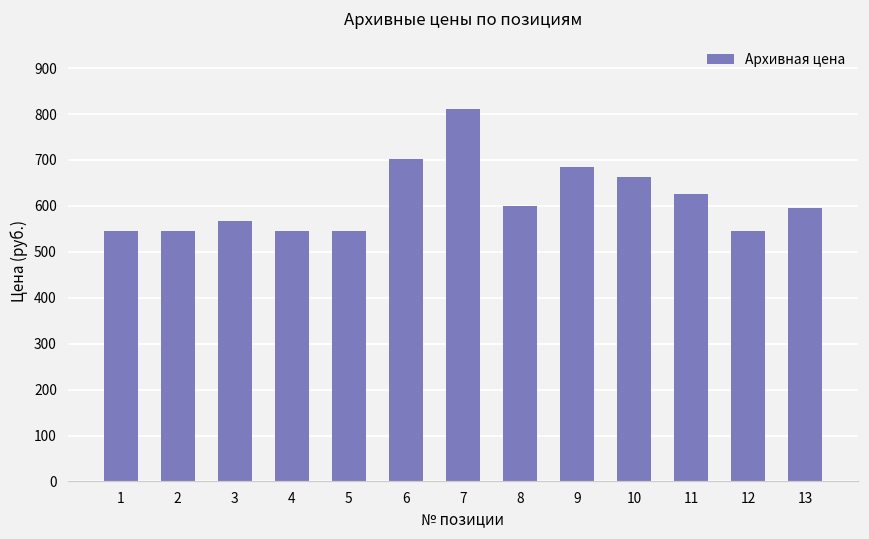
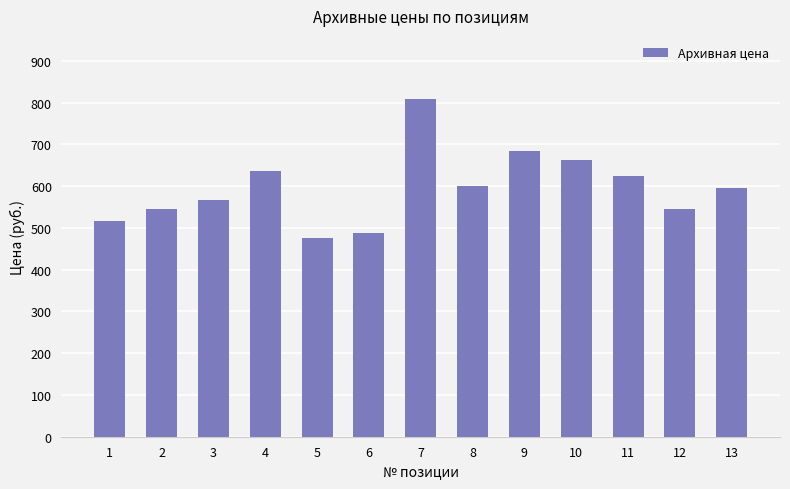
  {
-   "1": 550,
+   "1": 520,
    "2": 550,
    "3": 570,
-   "4": 550,
-   "5": 550,
-   "6": 700,
+   "4": 640,
+   "5": 480,
+   "6": 490,
    "7": 810,
    "8": 600,
    "9": 680,
    "10": 660,
    "11": 630,
    "12": 550,
    "13": 600
  }
